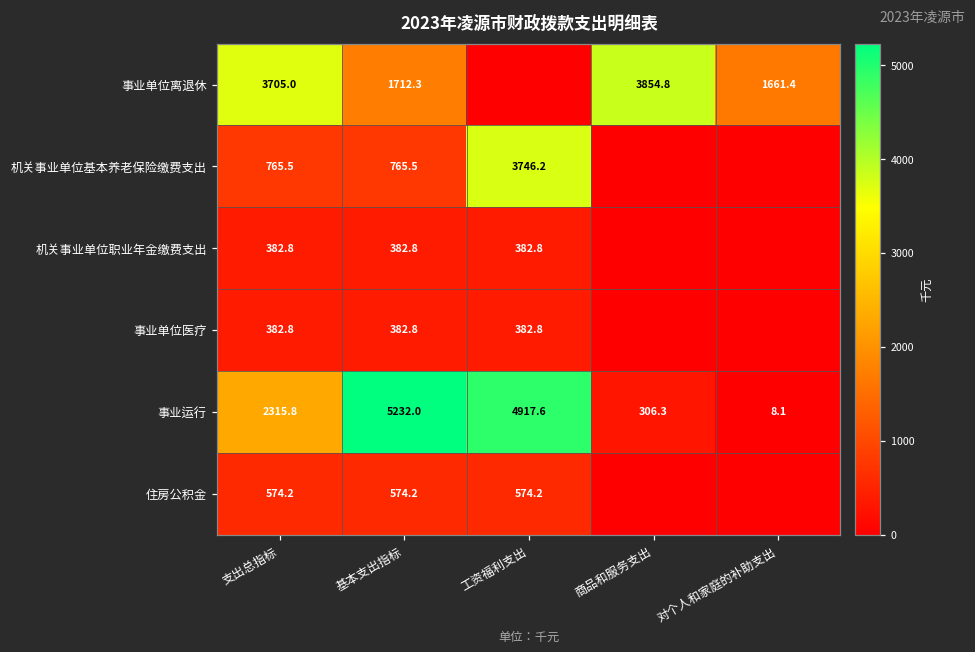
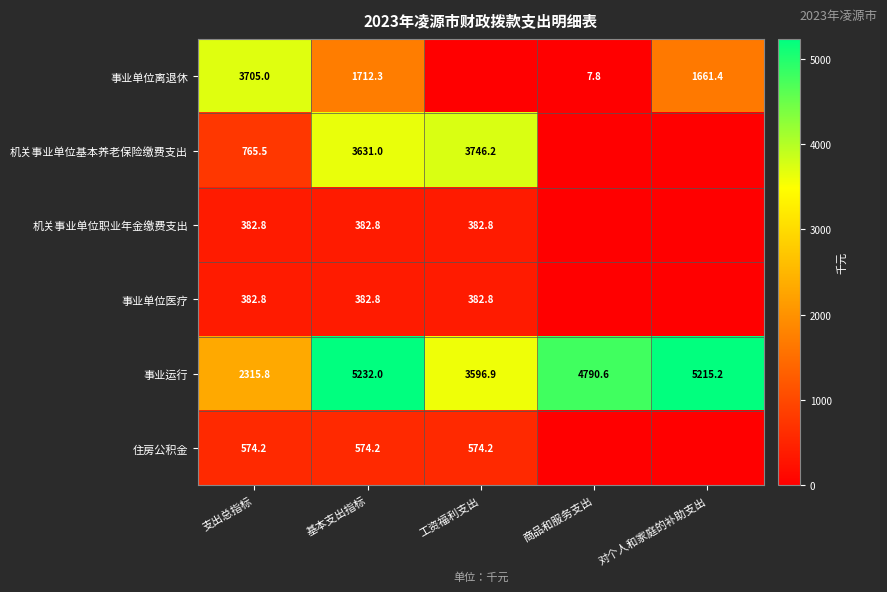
  {
    "事业单位离退休": {
      "支出总指标": 3705.0,
      "基本支出指标": 1712.3,
-     "商品和服务支出": 3854.8,
+     "商品和服务支出": 7.8,
      "对个人和家庭的补助支出": 1661.4
    },
    "机关事业单位基本养老保险缴费支出": {
      "支出总指标": 765.5,
-     "基本支出指标": 765.5,
+     "基本支出指标": 3631.0,
      "工资福利支出": 3746.2
    },
    "机关事业单位职业年金缴费支出": {
      "支出总指标": 382.8,
      "基本支出指标": 382.8,
      "工资福利支出": 382.8
    },
    "事业单位医疗": {
      "支出总指标": 382.8,
      "基本支出指标": 382.8,
      "工资福利支出": 382.8
    },
    "事业运行": {
      "支出总指标": 2315.8,
      "基本支出指标": 5232.0,
-     "工资福利支出": 4917.6,
-     "商品和服务支出": 306.3,
-     "对个人和家庭的补助支出": 8.1
+     "工资福利支出": 3596.9,
+     "商品和服务支出": 4790.6,
+     "对个人和家庭的补助支出": 5215.2
    },
    "住房公积金": {
      "支出总指标": 574.2,
      "基本支出指标": 574.2,
      "工资福利支出": 574.2
    }
  }
